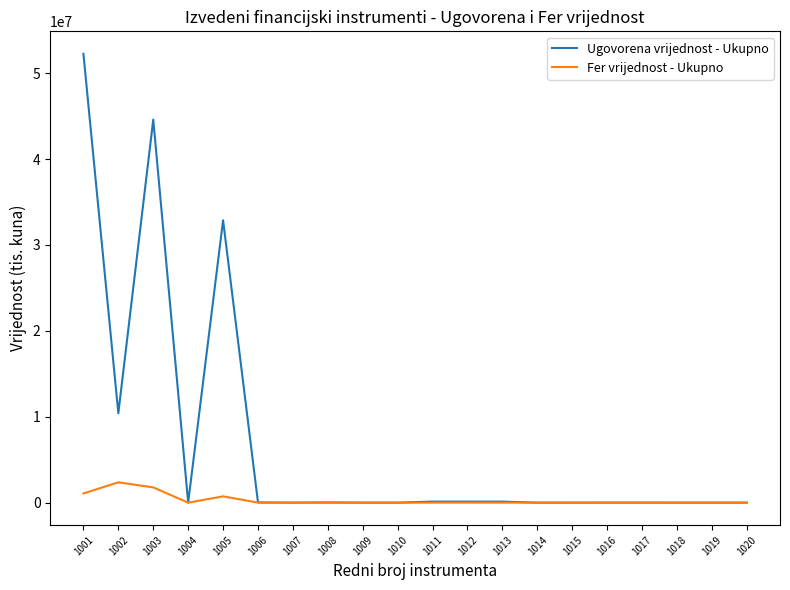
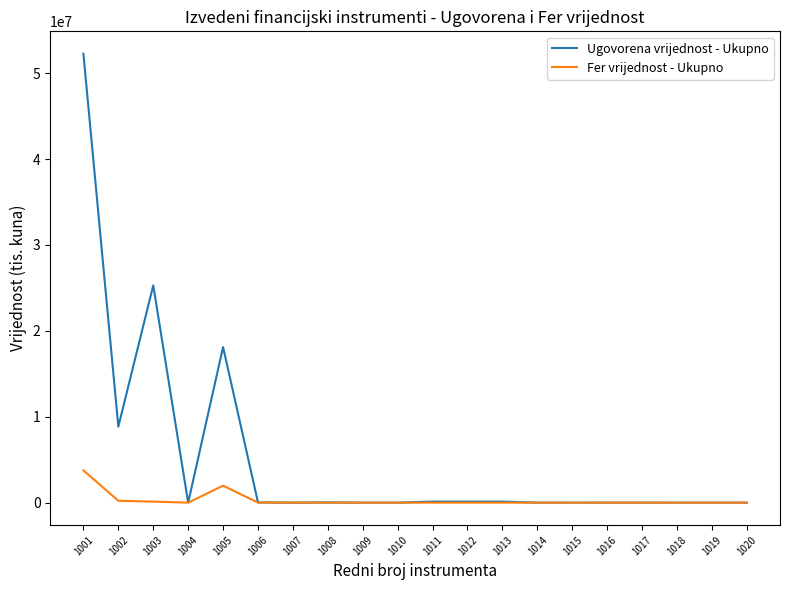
  {
    "Ugovorena vrijednost - Ukupno": {
      "1001": 52000000,
-     "1002": 10000000,
-     "1003": 45000000,
-     "1005": 33000000
+     "1002": 9000000,
+     "1003": 25000000,
+     "1005": 18000000
    },
    "Fer vrijednost - Ukupno": {
-     "1001": 1000000,
-     "1002": 2000000,
-     "1003": 2000000,
-     "1005": 1000000
+     "1001": 4000000,
+     "1002": 0,
+     "1003": 0,
+     "1005": 2000000
    }
  }
